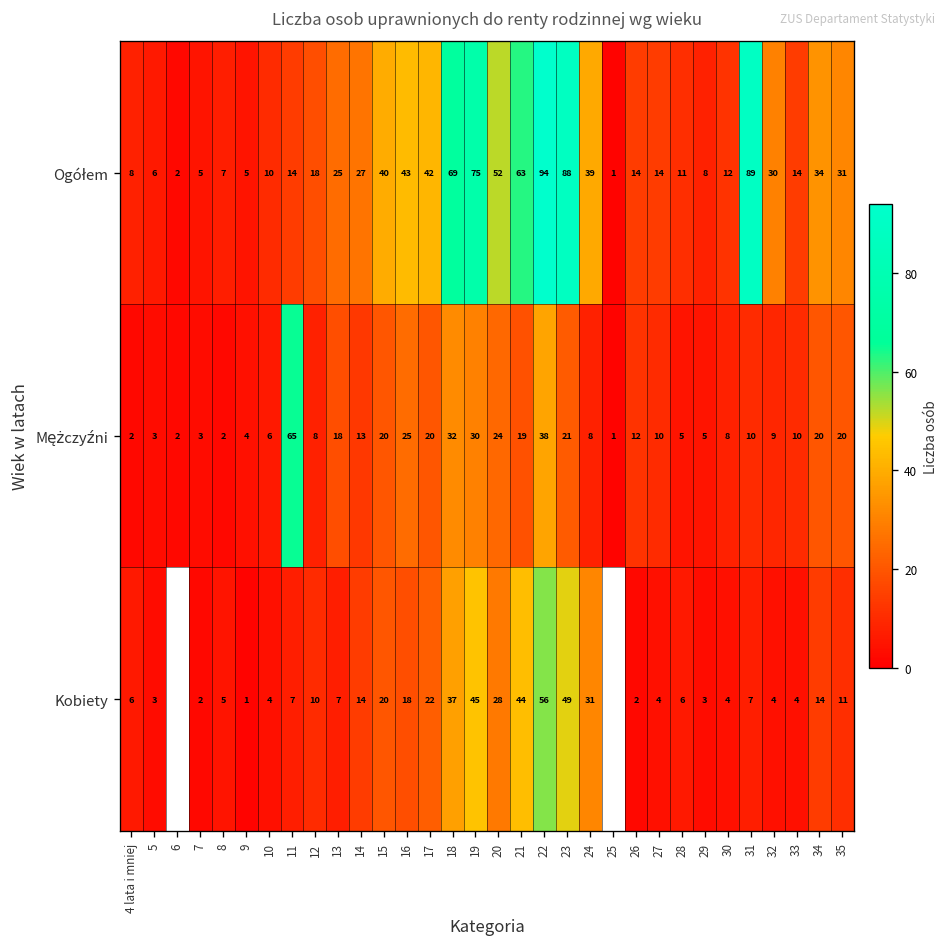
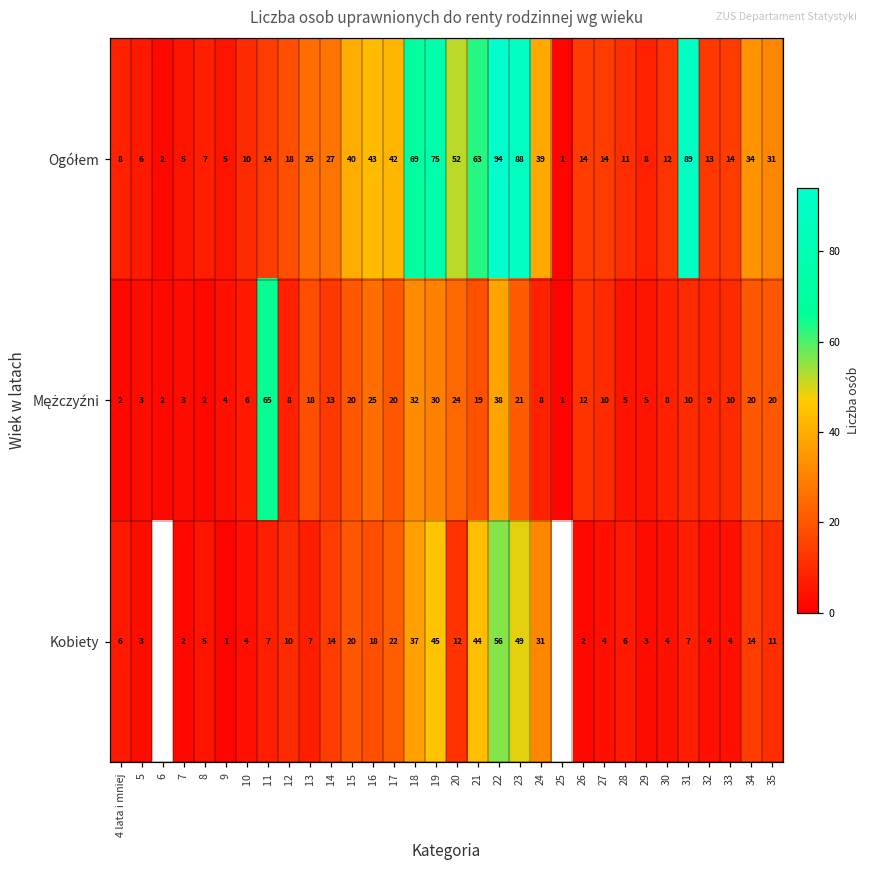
  {
    "Ogółem": {
      "4 lata i mniej": 8,
      "5": 6,
      "6": 2,
      "7": 5,
      "8": 7,
      "9": 5,
      "10": 10,
      "11": 14,
      "12": 18,
      "13": 25,
      "14": 27,
      "15": 40,
      "16": 43,
      "17": 42,
      "18": 69,
      "19": 75,
      "20": 52,
      "21": 63,
      "22": 94,
      "23": 88,
      "24": 39,
      "25": 1,
      "26": 14,
      "27": 14,
      "28": 11,
      "29": 8,
      "30": 12,
      "31": 89,
-     "32": 30,
+     "32": 13,
      "33": 14,
      "34": 34,
      "35": 31
    },
    "Mężczyźni": {
      "4 lata i mniej": 2,
      "5": 3,
      "6": 2,
      "7": 3,
      "8": 2,
      "9": 4,
      "10": 6,
      "11": 65,
      "12": 8,
      "13": 18,
      "14": 13,
      "15": 20,
      "16": 25,
      "17": 20,
      "18": 32,
      "19": 30,
      "20": 24,
      "21": 19,
      "22": 38,
      "23": 21,
      "24": 8,
      "25": 1,
      "26": 12,
      "27": 10,
      "28": 5,
      "29": 5,
      "30": 8,
      "31": 10,
      "32": 9,
      "33": 10,
      "34": 20,
      "35": 20
    },
    "Kobiety": {
      "4 lata i mniej": 6,
      "5": 3,
      "7": 2,
      "8": 5,
      "9": 1,
      "10": 4,
      "11": 7,
      "12": 10,
      "13": 7,
      "14": 14,
      "15": 20,
      "16": 18,
      "17": 22,
      "18": 37,
      "19": 45,
-     "20": 28,
+     "20": 12,
      "21": 44,
      "22": 56,
      "23": 49,
      "24": 31,
      "26": 2,
      "27": 4,
      "28": 6,
      "29": 3,
      "30": 4,
      "31": 7,
      "32": 4,
      "33": 4,
      "34": 14,
      "35": 11
    }
  }
